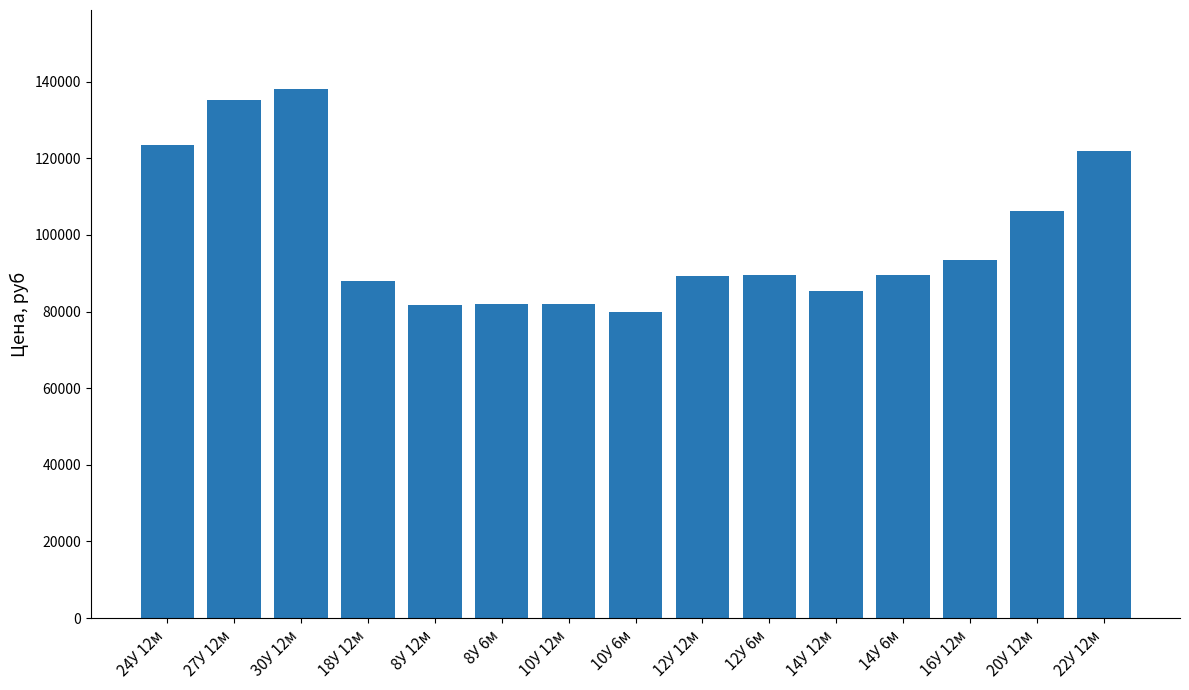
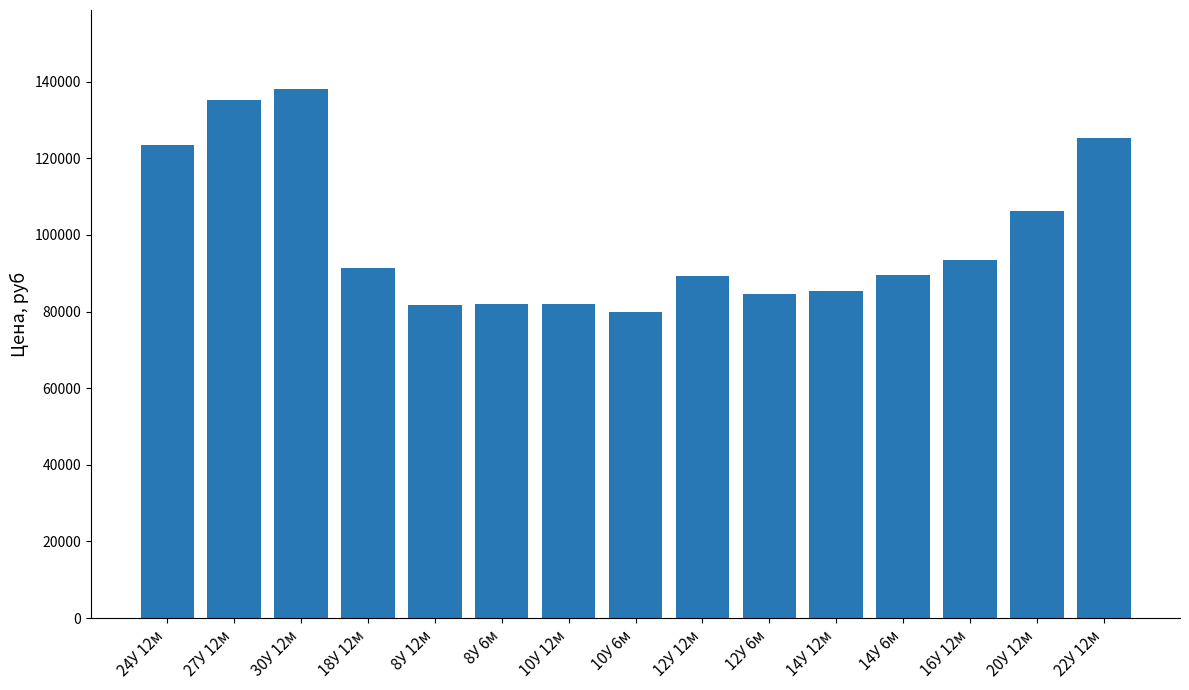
  {
    "24У 12м": 124000,
    "27У 12м": 135000,
    "30У 12м": 138000,
-   "18У 12м": 88000,
+   "18У 12м": 91000,
    "8У 12м": 82000,
    "8У 6м": 82000,
    "10У 12м": 82000,
    "10У 6м": 80000,
    "12У 12м": 89000,
-   "12У 6м": 90000,
+   "12У 6м": 85000,
    "14У 12м": 85000,
    "14У 6м": 90000,
    "16У 12м": 94000,
    "20У 12м": 106000,
-   "22У 12м": 122000
+   "22У 12м": 125000
  }
